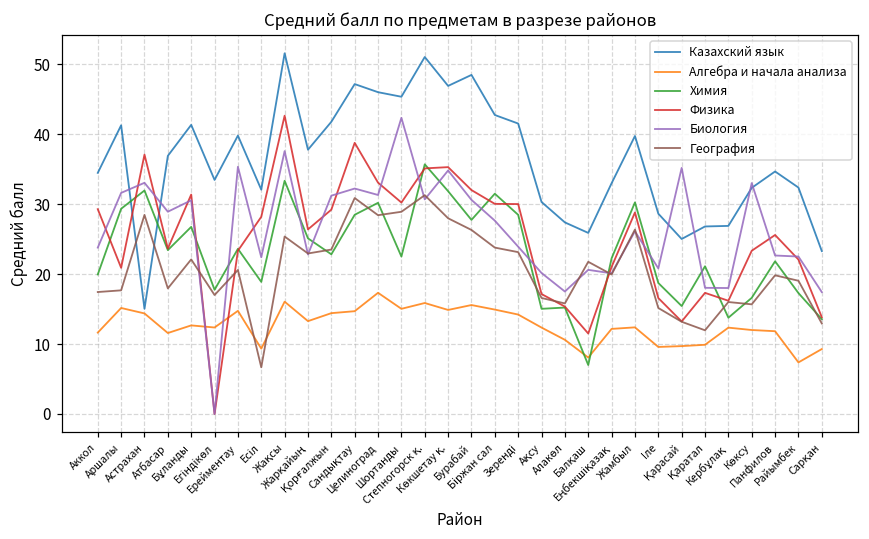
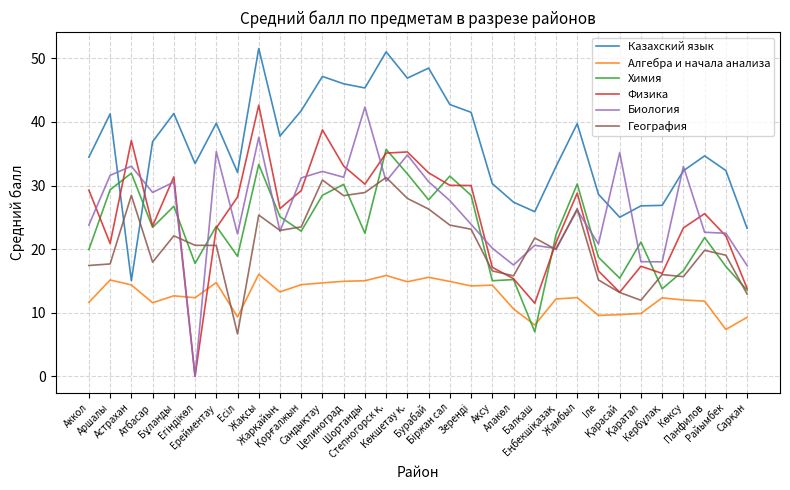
  {
    "Казахский язык": {
      "Аккол": 34,
      "Аршалы": 41,
      "Астрахан": 15,
      "Атбасар": 37,
      "Бұланды": 41,
      "Егіндікөл": 33,
      "Ерейментау": 40,
      "Есіл": 32,
      "Жақсы": 52,
      "Жарқайың": 38,
      "Қорғалжын": 42,
      "Сандықтау": 47,
      "Целиноград": 46,
      "Шортанды": 45,
      "Степногорск қ.": 51,
      "Көкшетау қ.": 47,
      "Бурабай": 48,
      "Біржан сал": 43,
      "Зеренді": 42,
      "Ақсу": 30,
      "Алакөл": 27,
      "Балқаш": 26,
      "Еңбекшіқазақ": 33,
      "Жамбыл": 40,
      "Іле": 29,
      "Қарасай": 25,
      "Қаратал": 27,
      "Кербұлақ": 27,
      "Көксу": 32,
      "Панфилов": 35,
      "Райымбек": 32,
      "Сарқан": 23
    },
    "Алгебра и начала анализа": {
      "Аккол": 12,
      "Аршалы": 15,
      "Астрахан": 14,
      "Атбасар": 12,
      "Бұланды": 13,
      "Егіндікөл": 12,
      "Ерейментау": 15,
      "Есіл": 9,
      "Жақсы": 16,
      "Жарқайың": 13,
      "Қорғалжын": 14,
      "Сандықтау": 15,
-     "Целиноград": 17,
+     "Целиноград": 15,
      "Шортанды": 15,
      "Степногорск қ.": 16,
      "Көкшетау қ.": 15,
      "Бурабай": 16,
      "Біржан сал": 15,
      "Зеренді": 14,
-     "Ақсу": 12,
+     "Ақсу": 14,
      "Алакөл": 11,
      "Балқаш": 8,
      "Еңбекшіқазақ": 12,
      "Жамбыл": 12,
      "Іле": 10,
      "Қарасай": 10,
      "Қаратал": 10,
      "Кербұлақ": 12,
      "Көксу": 12,
      "Панфилов": 12,
      "Райымбек": 7,
      "Сарқан": 9
    },
    "Химия": {
      "Аккол": 20,
      "Аршалы": 29,
      "Астрахан": 32,
      "Бұланды": 27,
      "Егіндікөл": 18,
      "Есіл": 19,
      "Жақсы": 33,
      "Жарқайың": 25,
      "Қорғалжын": 23,
      "Сандықтау": 28,
      "Целиноград": 30,
      "Шортанды": 23,
      "Степногорск қ.": 36,
      "Көкшетау қ.": 32,
      "Бурабай": 28,
      "Біржан сал": 31,
      "Зеренді": 28,
      "Ақсу": 15,
      "Балқаш": 7,
      "Еңбекшіқазақ": 22,
      "Жамбыл": 30,
      "Іле": 19,
      "Қарасай": 15,
      "Қаратал": 21,
      "Кербұлақ": 14,
      "Көксу": 17,
      "Панфилов": 22,
      "Райымбек": 17
    },
    "Физика": {
      "Аккол": 29,
      "Аршалы": 21,
      "Астрахан": 37,
      "Бұланды": 31,
      "Есіл": 28,
      "Жақсы": 43,
      "Жарқайың": 26,
      "Қорғалжын": 29,
      "Сандықтау": 39,
      "Целиноград": 33,
      "Шортанды": 30,
      "Степногорск қ.": 35,
      "Көкшетау қ.": 35,
      "Бурабай": 32,
      "Біржан сал": 30,
      "Зеренді": 30,
      "Ақсу": 17,
      "Балқаш": 12,
      "Еңбекшіқазақ": 21,
      "Жамбыл": 29,
      "Іле": 17,
      "Қаратал": 17,
      "Көксу": 23,
      "Панфилов": 26,
      "Райымбек": 22
    },
    "Биология": {
      "Аккол": 24,
      "Аршалы": 32,
      "Астрахан": 33,
      "Атбасар": 29,
      "Бұланды": 31,
      "Ерейментау": 35,
      "Есіл": 22,
      "Жақсы": 38,
      "Қорғалжын": 31,
      "Сандықтау": 32,
      "Целиноград": 31,
      "Шортанды": 42,
      "Степногорск қ.": 31,
      "Көкшетау қ.": 35,
      "Бурабай": 31,
      "Біржан сал": 28,
      "Зеренді": 24,
      "Ақсу": 20,
      "Алакөл": 18,
      "Балқаш": 21,
      "Іле": 21,
      "Қарасай": 35,
      "Қаратал": 18,
      "Кербұлақ": 18,
      "Көксу": 33,
      "Панфилов": 23,
      "Райымбек": 23,
      "Сарқан": 17
    },
    "География": {
      "Аккол": 17,
      "Аршалы": 18,
      "Астрахан": 28,
      "Атбасар": 18,
      "Бұланды": 22,
-     "Егіндікөл": 17,
+     "Егіндікөл": 21,
      "Ерейментау": 21,
      "Есіл": 7,
      "Жақсы": 25,
      "Қорғалжын": 24,
      "Сандықтау": 31,
      "Целиноград": 28,
      "Шортанды": 29,
      "Степногорск қ.": 31,
      "Көкшетау қ.": 28,
      "Бурабай": 26,
      "Біржан сал": 24,
      "Зеренді": 23,
      "Ақсу": 17,
      "Алакөл": 16,
      "Балқаш": 22,
      "Іле": 15,
      "Қаратал": 12,
      "Көксу": 16,
      "Панфилов": 20,
      "Райымбек": 19,
      "Сарқан": 13
    }
  }
